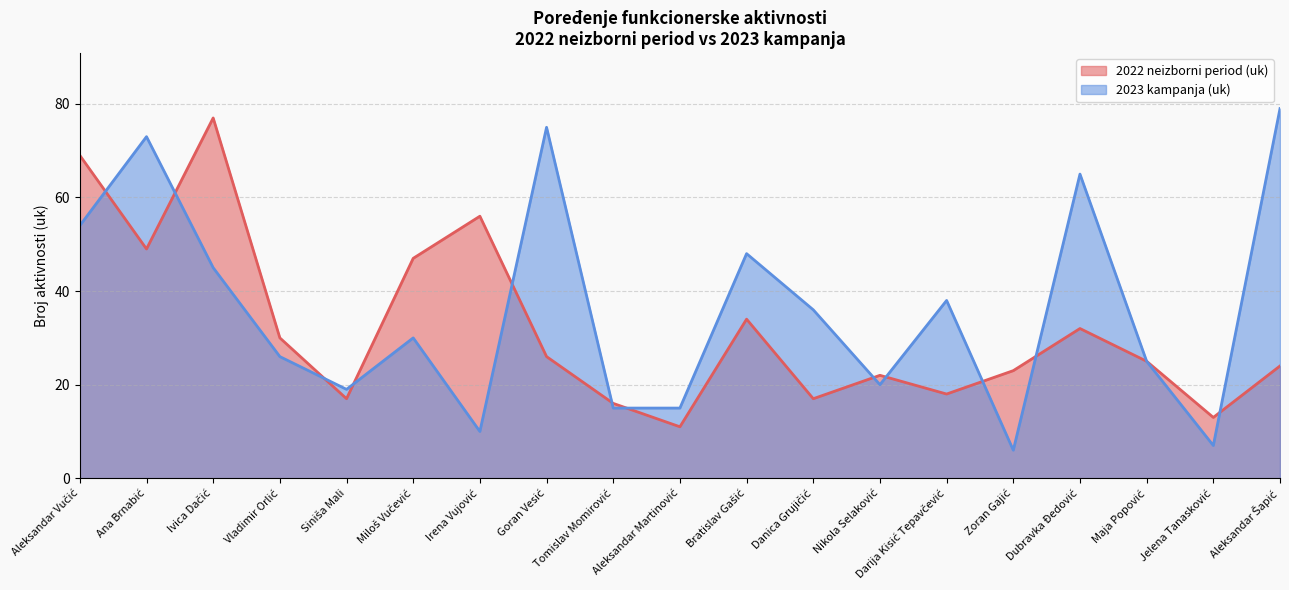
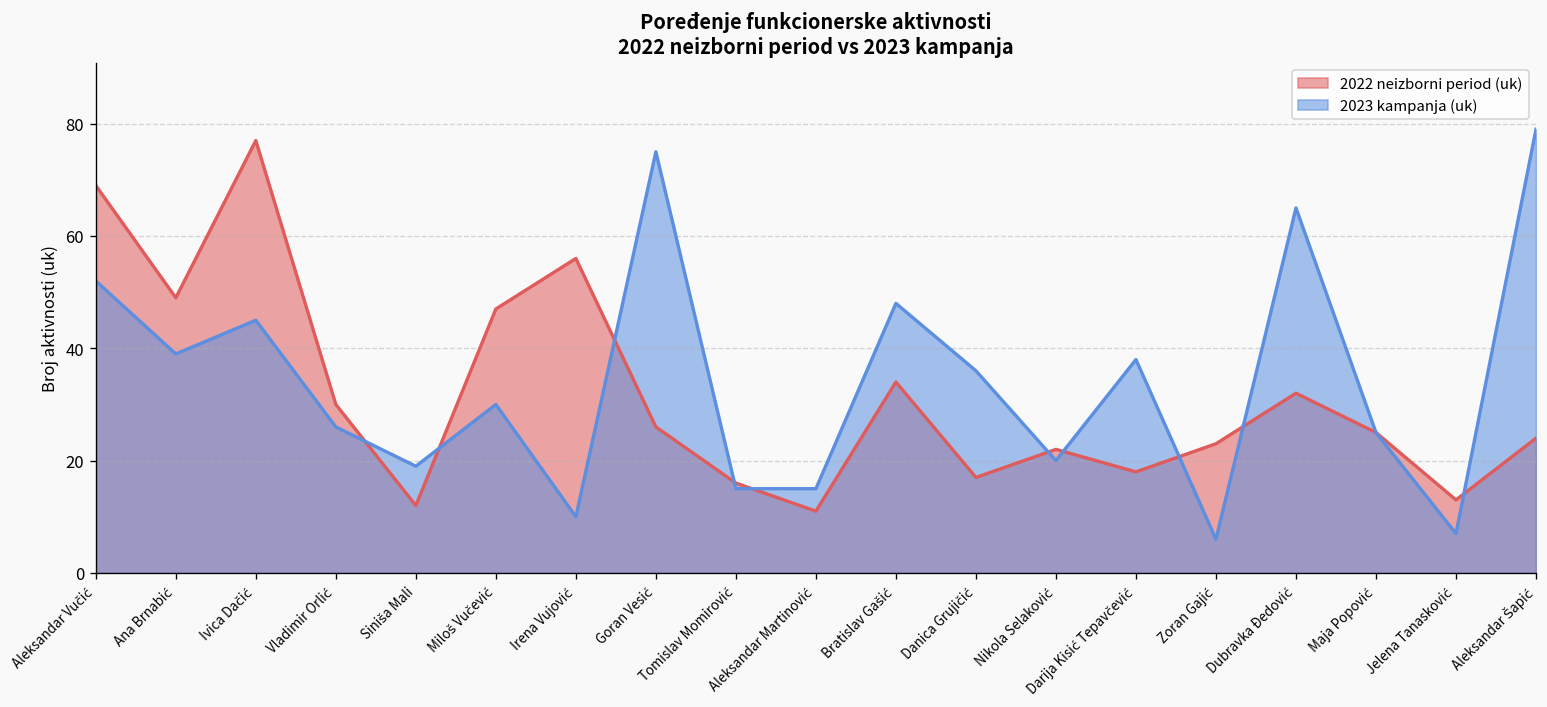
  {
    "2022 neizborni period (uk)": {
      "Aleksandar Vučić": 69,
      "Ana Brnabić": 49,
      "Ivica Dačić": 77,
      "Vladimir Orlić": 30,
-     "Siniša Mali": 17,
+     "Siniša Mali": 12,
      "Miloš Vučević": 47,
      "Irena Vujović": 56,
      "Goran Vesić": 26,
      "Tomislav Momirović": 16,
      "Aleksandar Martinović": 11,
      "Bratislav Gašić": 34,
      "Danica Grujičić": 17,
      "Nikola Selaković": 22,
      "Darija Kisić Tepavčević": 18,
      "Zoran Gajić": 23,
      "Dubravka Đedović": 32,
      "Jelena Tanasković": 13,
      "Aleksandar Šapić": 24
    },
    "2023 kampanja (uk)": {
-     "Aleksandar Vučić": 54,
-     "Ana Brnabić": 73,
+     "Aleksandar Vučić": 52,
+     "Ana Brnabić": 39,
      "Ivica Dačić": 45,
      "Vladimir Orlić": 26,
      "Siniša Mali": 19,
      "Miloš Vučević": 30,
      "Irena Vujović": 10,
      "Goran Vesić": 75,
      "Tomislav Momirović": 15,
      "Aleksandar Martinović": 15,
      "Bratislav Gašić": 48,
      "Danica Grujičić": 36,
      "Nikola Selaković": 20,
      "Darija Kisić Tepavčević": 38,
      "Zoran Gajić": 6,
      "Dubravka Đedović": 65,
      "Jelena Tanasković": 7,
      "Aleksandar Šapić": 79
    }
  }
